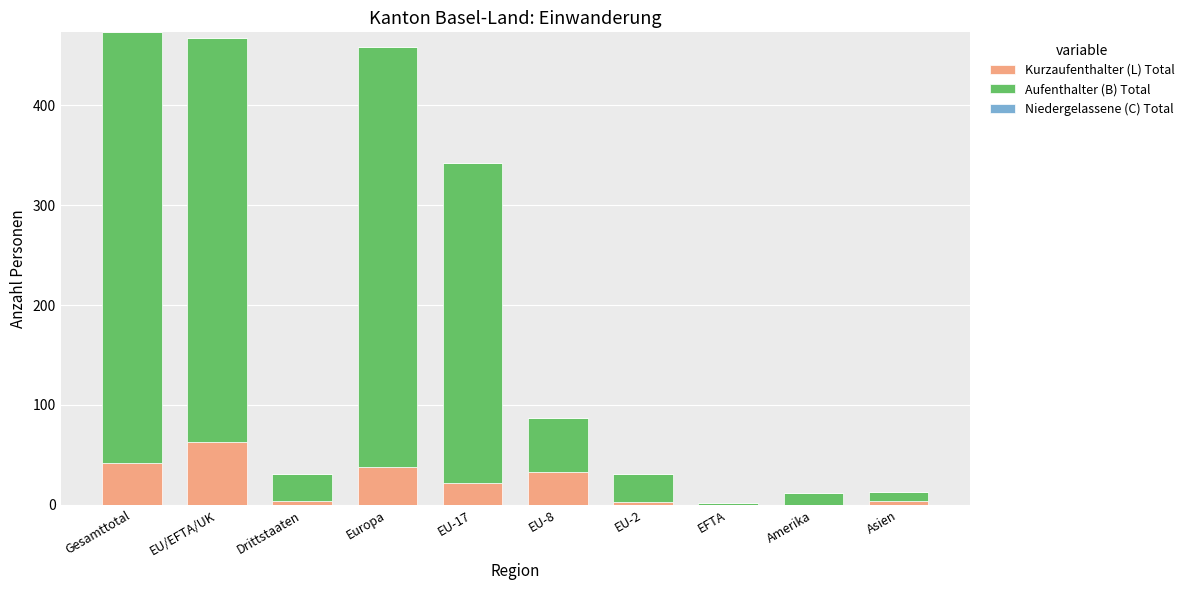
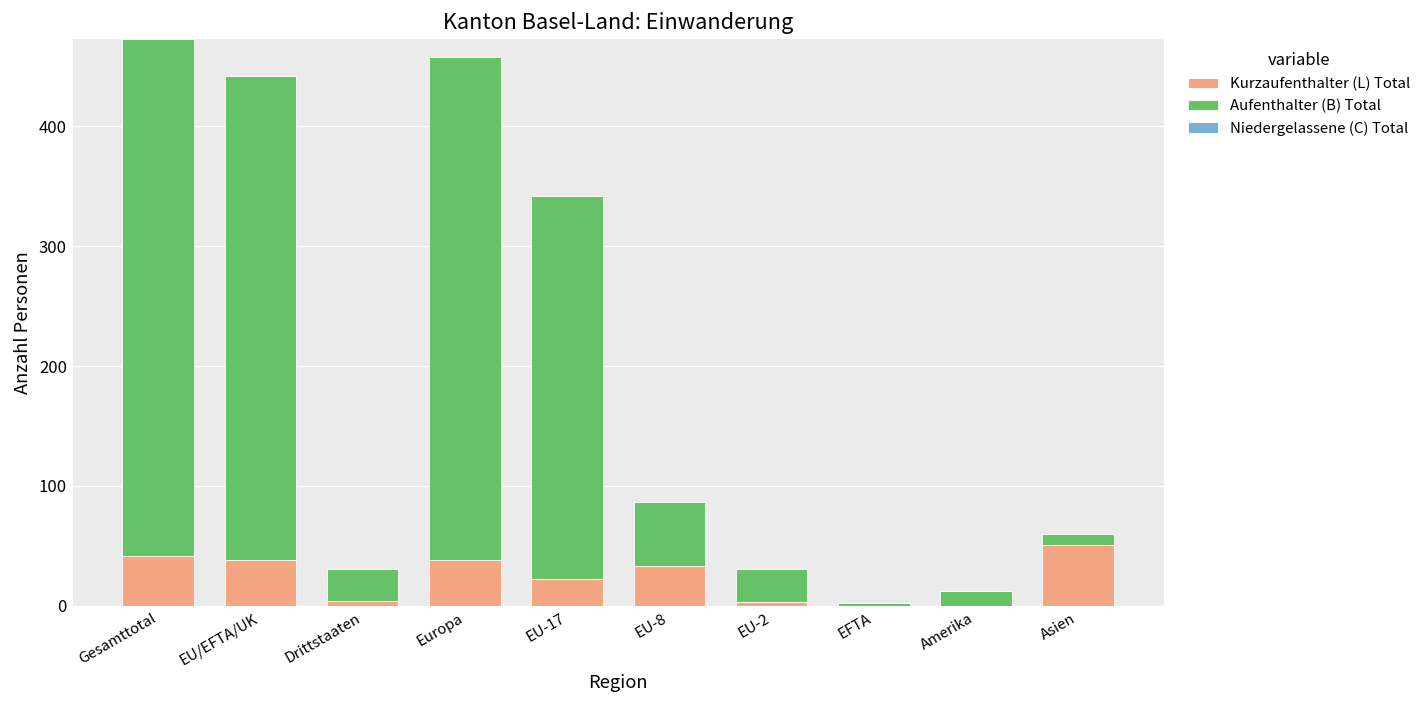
  {
    "Kurzaufenthalter (L) Total": {
      "Gesamttotal": 40,
-     "EU/EFTA/UK": 60,
+     "EU/EFTA/UK": 40,
      "Drittstaaten": 0,
      "Europa": 40,
      "EU-17": 20,
      "EU-8": 30,
      "EU-2": 0,
      "EFTA": 0,
      "Amerika": 0,
-     "Asien": 0
+     "Asien": 50
    },
    "Niedergelassene (C) Total": {
      "EFTA": 0
    }
  }
